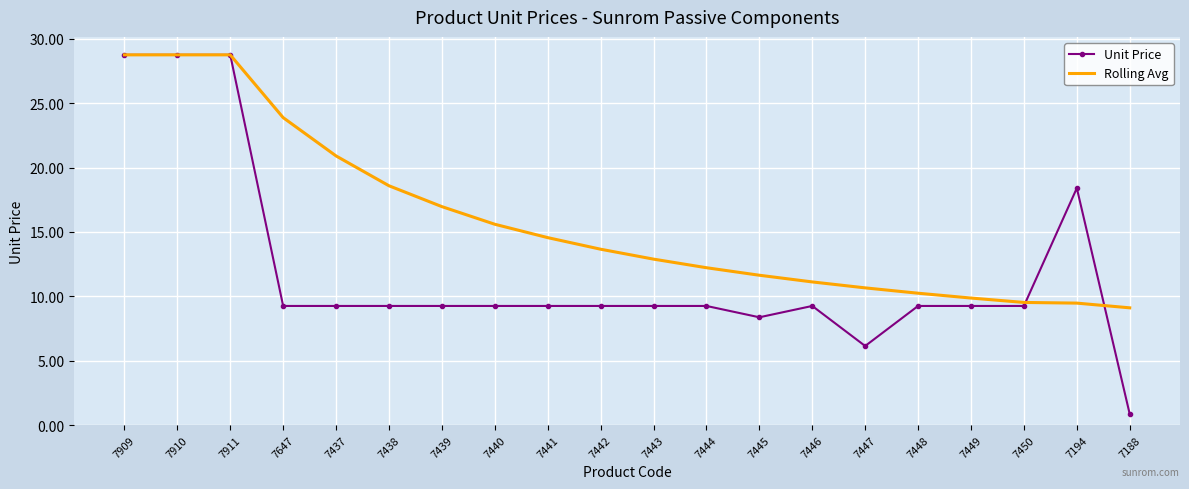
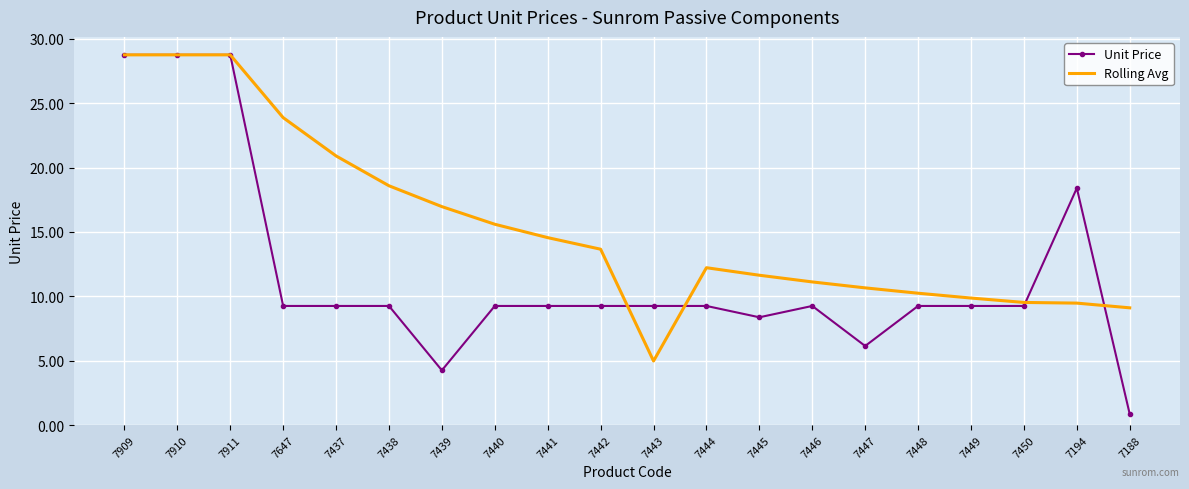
  {
    "Unit Price": {
      "7647": 9.3,
      "7437": 9.3,
      "7438": 9.3,
-     "7439": 9.3,
+     "7439": 4.3,
      "7440": 9.3,
      "7441": 9.3,
      "7442": 9.3,
      "7443": 9.3,
      "7444": 9.3,
      "7445": 8.4,
      "7446": 9.3,
      "7447": 6.1,
      "7448": 9.3,
      "7449": 9.3,
      "7450": 9.3,
      "7194": 18.4,
      "7188": 0.9
    },
    "Rolling Avg": {
      "7647": 23.9,
      "7437": 20.9,
      "7438": 18.6,
      "7439": 17.0,
      "7440": 15.6,
      "7441": 14.6,
      "7442": 13.7,
-     "7443": 12.9,
+     "7443": 5.0,
      "7444": 12.2,
      "7445": 11.6,
      "7446": 11.1,
      "7447": 10.7,
      "7448": 10.2,
      "7449": 9.9,
      "7450": 9.5,
      "7194": 9.5,
      "7188": 9.1
    }
  }
